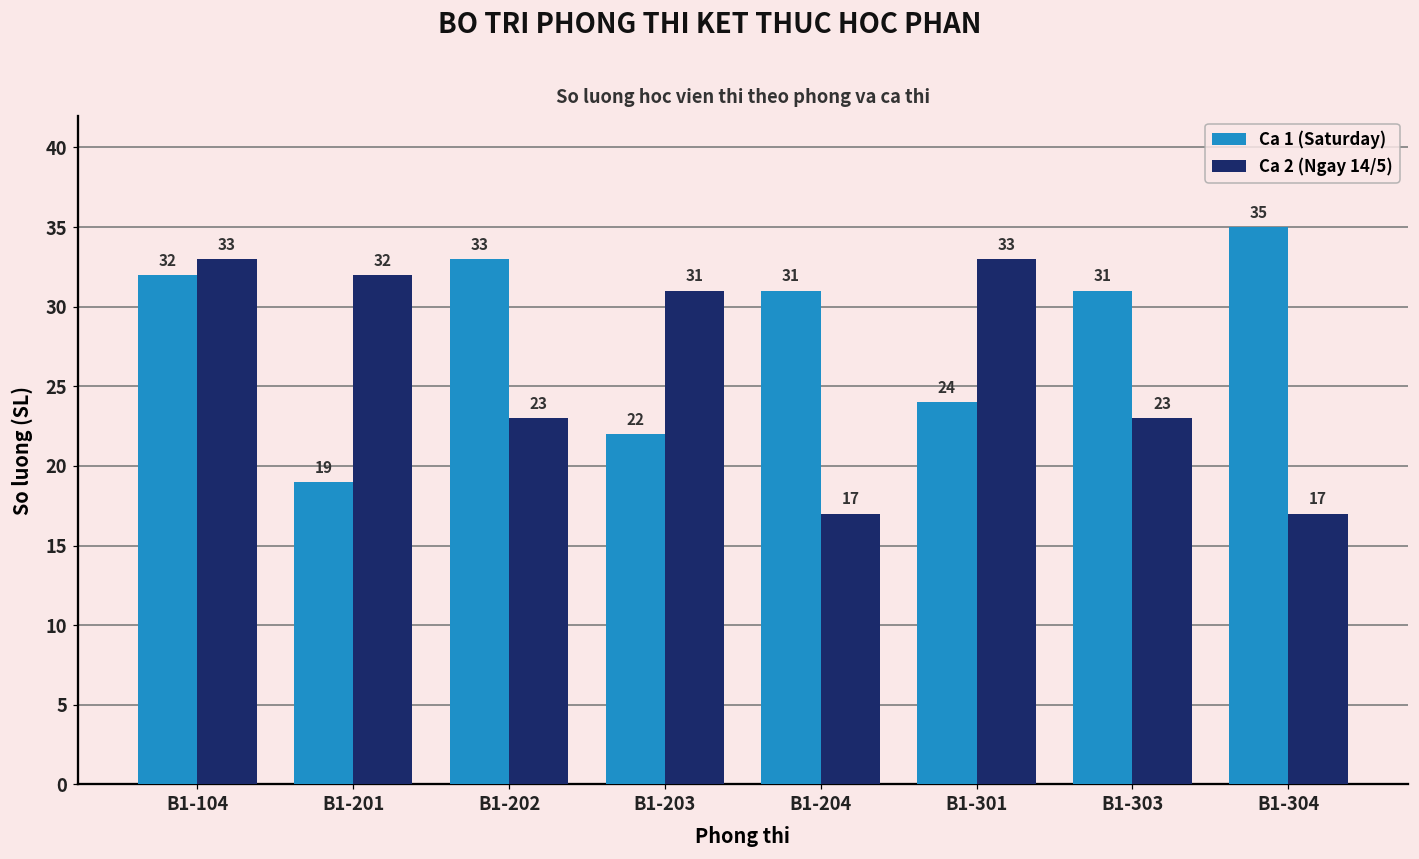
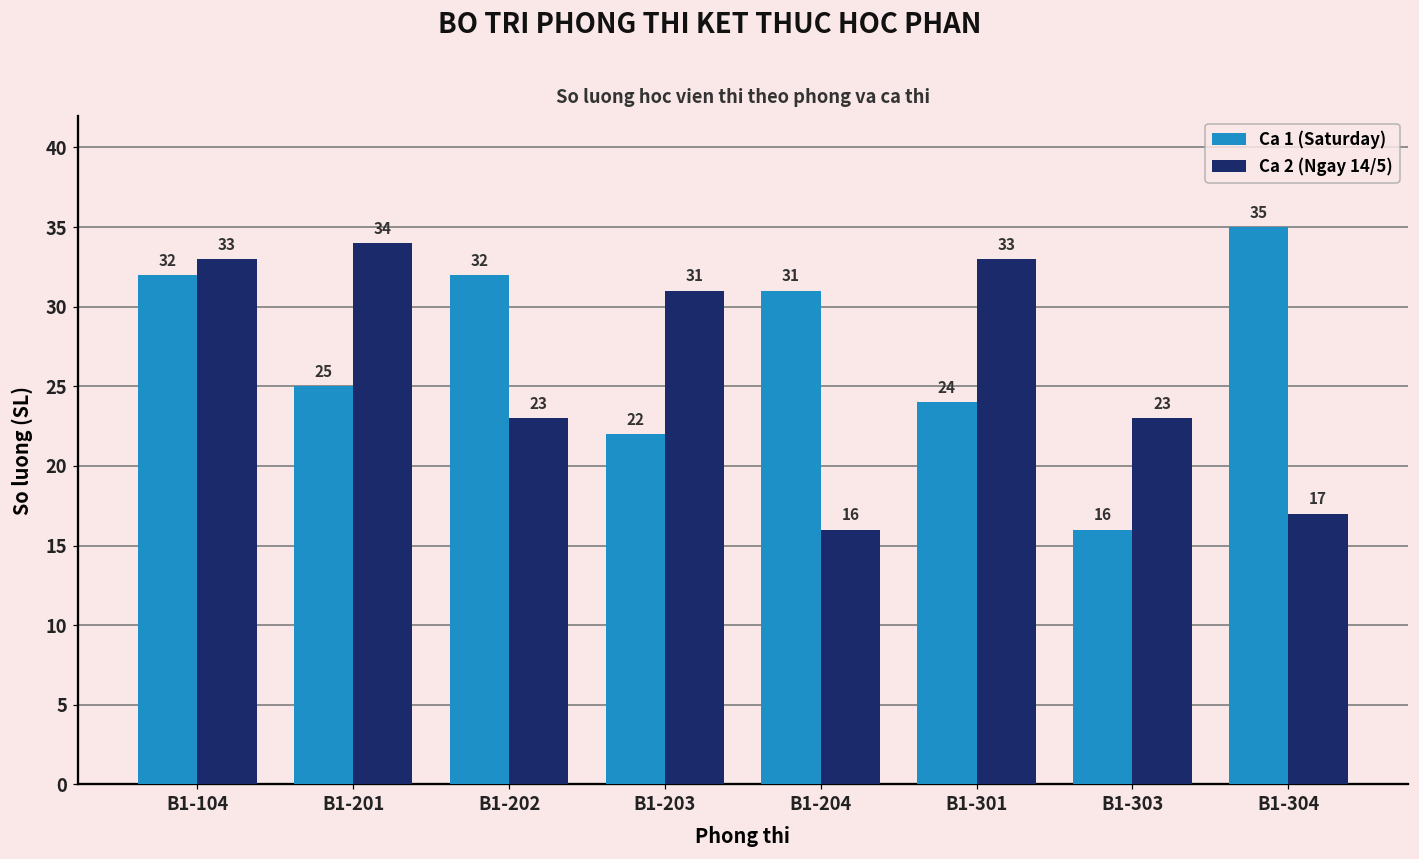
  {
    "Ca 1 (Saturday)": {
      "B1-104": 32,
-     "B1-201": 19,
-     "B1-202": 33,
+     "B1-201": 25,
+     "B1-202": 32,
      "B1-203": 22,
      "B1-204": 31,
      "B1-301": 24,
-     "B1-303": 31,
+     "B1-303": 16,
      "B1-304": 35
    },
    "Ca 2 (Ngay 14/5)": {
      "B1-104": 33,
-     "B1-201": 32,
+     "B1-201": 34,
      "B1-202": 23,
      "B1-203": 31,
-     "B1-204": 17,
+     "B1-204": 16,
      "B1-301": 33,
      "B1-303": 23,
      "B1-304": 17
    }
  }
